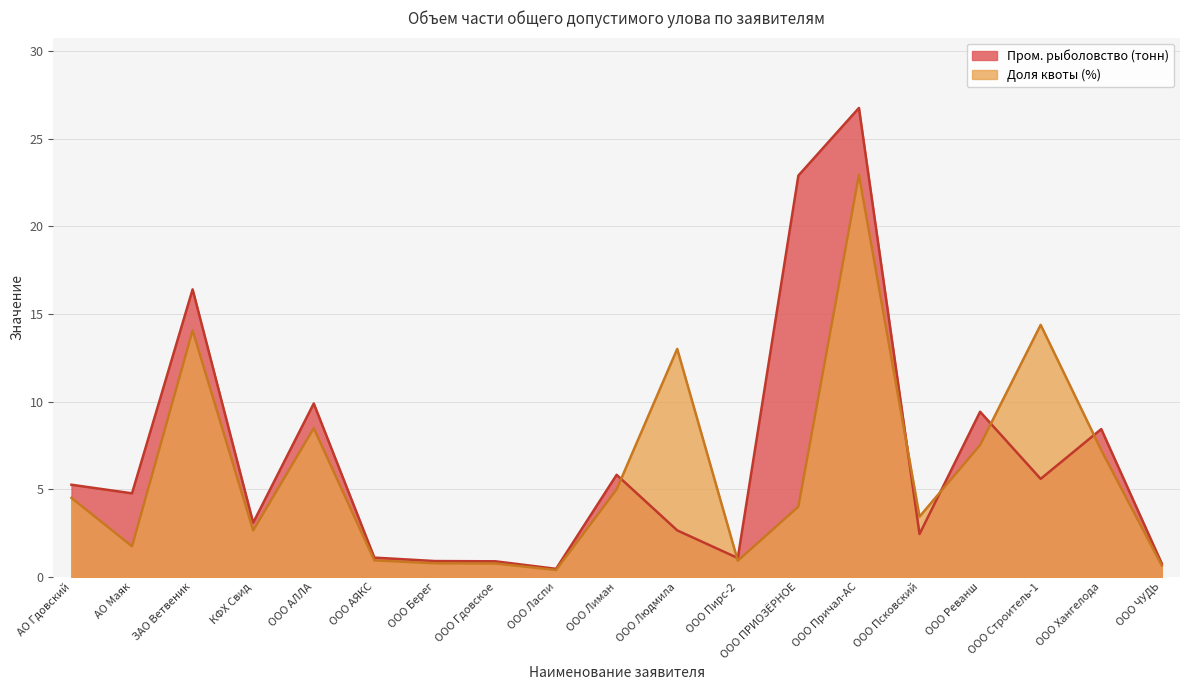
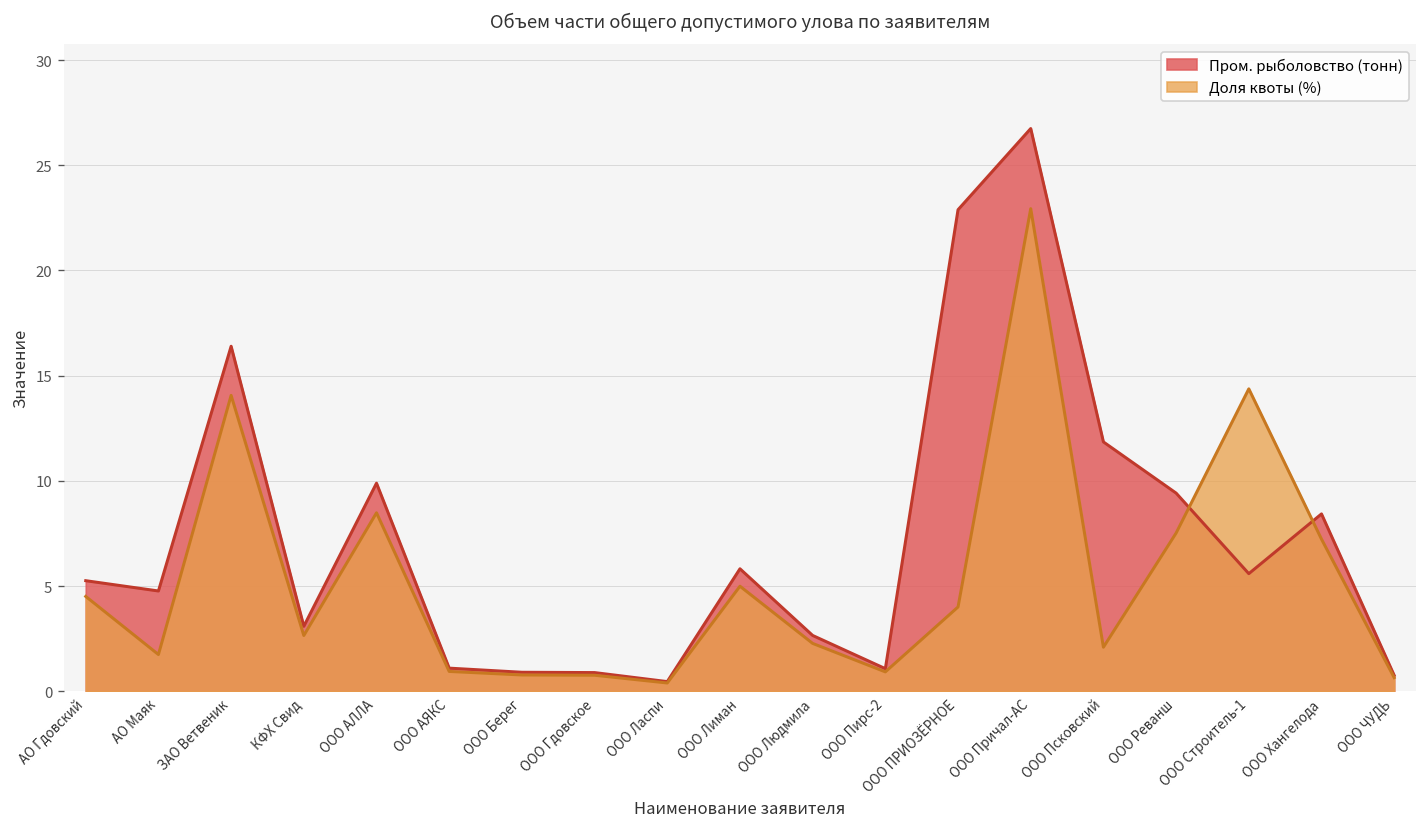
  {
    "Пром. рыболовство (тонн)": {
      "АО Гдовский": 5.3,
      "АО Маяк": 4.8,
      "ЗАО Ветвеник": 16.4,
      "КФХ Свид": 3.1,
      "ООО АЛЛА": 9.9,
      "ООО АЯКС": 1.1,
      "ООО Лиман": 5.8,
      "ООО Людмила": 2.7,
      "ООО Пирс-2": 1.1,
      "ООО ПРИОЗЁРНОЕ": 22.9,
      "ООО Причал-АС": 26.7,
-     "ООО Псковский": 2.4,
+     "ООО Псковский": 11.9,
      "ООО Реванш": 9.4,
      "ООО Строитель-1": 5.6,
      "ООО Хангелода": 8.4
    },
    "Доля квоты (%)": {
      "АО Гдовский": 4.5,
      "АО Маяк": 1.7,
      "ЗАО Ветвеник": 14.1,
      "КФХ Свид": 2.7,
      "ООО АЛЛА": 8.5,
      "ООО АЯКС": 0.9,
      "ООО Лиман": 5.0,
-     "ООО Людмила": 13.0,
+     "ООО Людмила": 2.3,
      "ООО Пирс-2": 0.9,
      "ООО ПРИОЗЁРНОЕ": 4.0,
      "ООО Причал-АС": 22.9,
-     "ООО Псковский": 3.4,
+     "ООО Псковский": 2.1,
      "ООО Реванш": 7.5,
      "ООО Строитель-1": 14.4,
      "ООО Хангелода": 7.2
    }
  }
